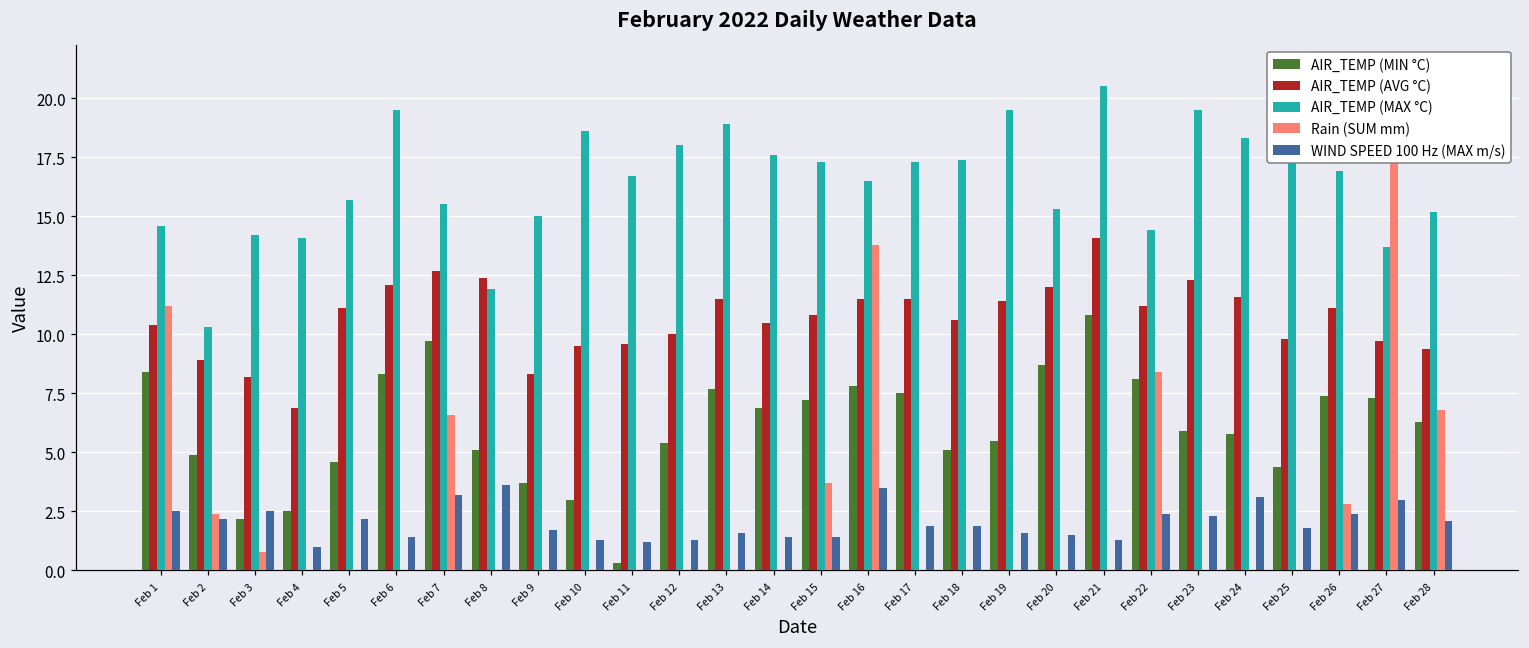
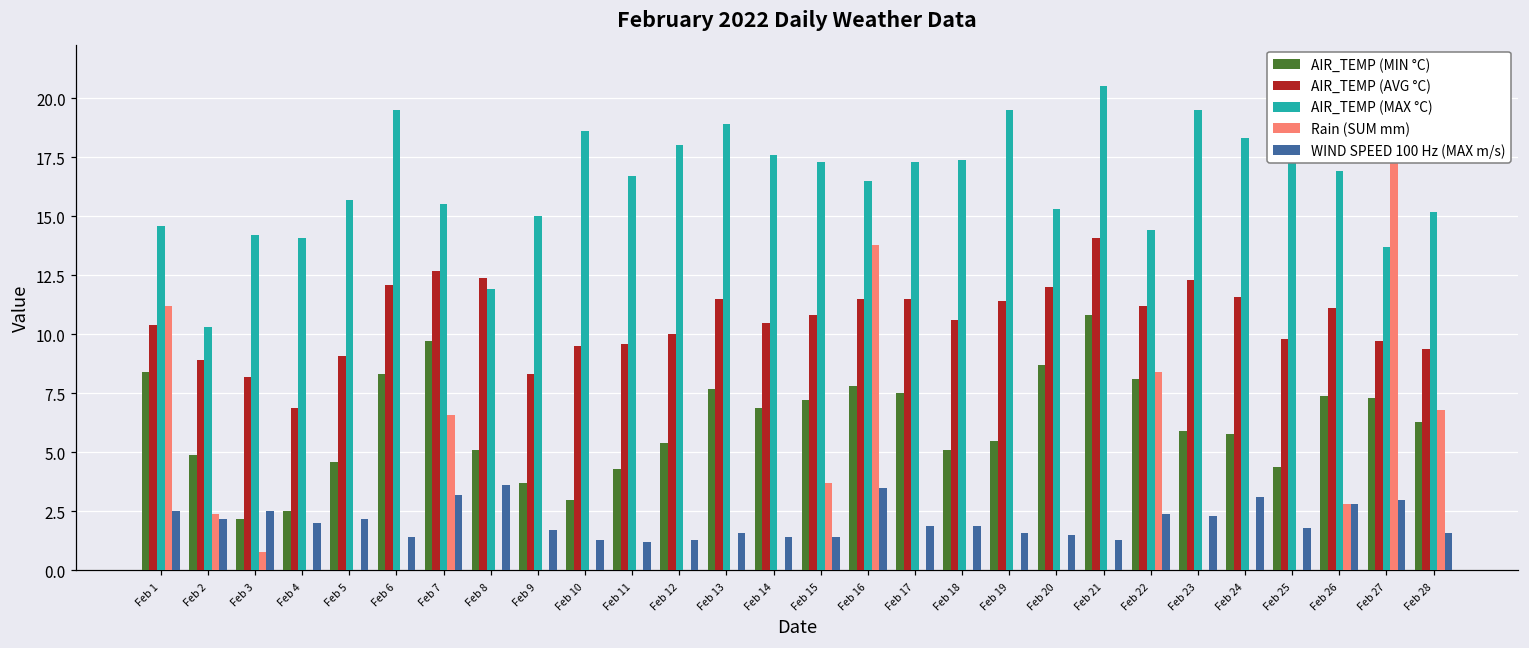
  {
    "AIR_TEMP (MIN °C)": {
      "Feb 1": 8.4,
      "Feb 2": 4.9,
      "Feb 3": 2.2,
      "Feb 4": 2.5,
      "Feb 5": 4.6,
      "Feb 6": 8.3,
      "Feb 7": 9.7,
      "Feb 8": 5.1,
      "Feb 9": 3.7,
      "Feb 10": 3.0,
-     "Feb 11": 0.3,
+     "Feb 11": 4.3,
      "Feb 12": 5.4,
      "Feb 13": 7.7,
      "Feb 14": 6.9,
      "Feb 15": 7.2,
      "Feb 16": 7.8,
      "Feb 17": 7.5,
      "Feb 18": 5.1,
      "Feb 19": 5.5,
      "Feb 20": 8.7,
      "Feb 21": 10.8,
      "Feb 22": 8.1,
      "Feb 23": 5.9,
      "Feb 24": 5.8,
      "Feb 25": 4.4,
      "Feb 26": 7.4,
      "Feb 27": 7.3,
      "Feb 28": 6.3
    },
    "AIR_TEMP (AVG °C)": {
      "Feb 1": 10.4,
      "Feb 2": 8.9,
      "Feb 3": 8.2,
      "Feb 4": 6.9,
-     "Feb 5": 11.1,
+     "Feb 5": 9.1,
      "Feb 6": 12.1,
      "Feb 7": 12.7,
      "Feb 8": 12.4,
      "Feb 9": 8.3,
      "Feb 10": 9.5,
      "Feb 11": 9.6,
      "Feb 12": 10.0,
      "Feb 13": 11.5,
      "Feb 14": 10.5,
      "Feb 15": 10.8,
      "Feb 16": 11.5,
      "Feb 17": 11.5,
      "Feb 18": 10.6,
      "Feb 19": 11.4,
      "Feb 20": 12.0,
      "Feb 21": 14.1,
      "Feb 22": 11.2,
      "Feb 23": 12.3,
      "Feb 24": 11.6,
      "Feb 25": 9.8,
      "Feb 26": 11.1,
      "Feb 27": 9.7,
      "Feb 28": 9.4
    },
    "AIR_TEMP (MAX °C)": {
      "Feb 1": 14.6,
      "Feb 2": 10.3,
      "Feb 3": 14.2,
      "Feb 4": 14.1,
      "Feb 5": 15.7,
      "Feb 6": 19.5,
      "Feb 7": 15.5,
      "Feb 8": 11.9,
      "Feb 9": 15.0,
      "Feb 10": 18.6,
      "Feb 11": 16.7,
      "Feb 12": 18.0,
      "Feb 13": 18.9,
      "Feb 14": 17.6,
      "Feb 15": 17.3,
      "Feb 16": 16.5,
      "Feb 17": 17.3,
      "Feb 18": 17.4,
      "Feb 19": 19.5,
      "Feb 20": 15.3,
      "Feb 21": 20.5,
      "Feb 22": 14.4,
      "Feb 23": 19.5,
      "Feb 24": 18.3,
      "Feb 25": 17.3,
      "Feb 26": 16.9,
      "Feb 27": 13.7,
      "Feb 28": 15.2
    },
    "Rain (SUM mm)": {
      "Feb 1": 11.2,
      "Feb 2": 2.4,
      "Feb 3": 0.8,
      "Feb 4": 0.0,
      "Feb 5": 0.0,
      "Feb 6": 0.0,
      "Feb 7": 6.6,
      "Feb 8": 0.0,
      "Feb 9": 0.0,
      "Feb 10": 0.0,
      "Feb 11": 0.0,
      "Feb 12": 0.0,
      "Feb 13": 0.0,
      "Feb 14": 0.0,
      "Feb 15": 3.7,
      "Feb 16": 13.8,
      "Feb 17": 0.0,
      "Feb 18": 0.0,
      "Feb 19": 0.0,
      "Feb 20": 0.0,
      "Feb 21": 0.0,
      "Feb 22": 8.4,
      "Feb 23": 0.0,
      "Feb 24": 0.0,
      "Feb 25": 0.0,
      "Feb 26": 2.8,
      "Feb 28": 6.8
    },
    "WIND SPEED 100 Hz (MAX m/s)": {
      "Feb 1": 2.5,
      "Feb 2": 2.2,
      "Feb 3": 2.5,
-     "Feb 4": 1,
+     "Feb 4": 2,
      "Feb 5": 2.2,
      "Feb 6": 1.4,
      "Feb 7": 3.2,
      "Feb 8": 3.6,
      "Feb 9": 1.7,
      "Feb 10": 1.3,
      "Feb 11": 1.2,
      "Feb 12": 1.3,
      "Feb 13": 1.6,
      "Feb 14": 1.4,
      "Feb 15": 1.4,
      "Feb 16": 3.5,
      "Feb 17": 1.9,
      "Feb 18": 1.9,
      "Feb 19": 1.6,
      "Feb 20": 1.5,
      "Feb 21": 1.3,
      "Feb 22": 2.4,
      "Feb 23": 2.3,
      "Feb 24": 3.1,
      "Feb 25": 1.8,
-     "Feb 26": 2.4,
+     "Feb 26": 2.8,
      "Feb 27": 3.0,
-     "Feb 28": 2.1
+     "Feb 28": 1.6
    }
  }
